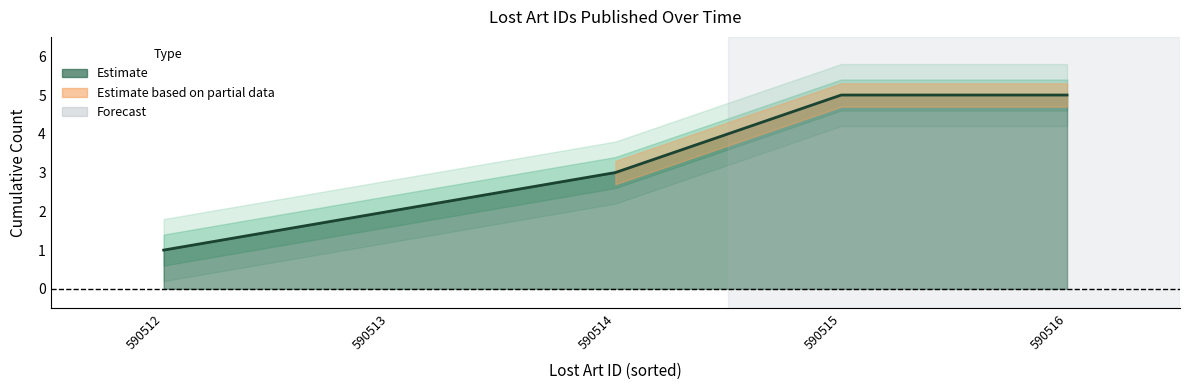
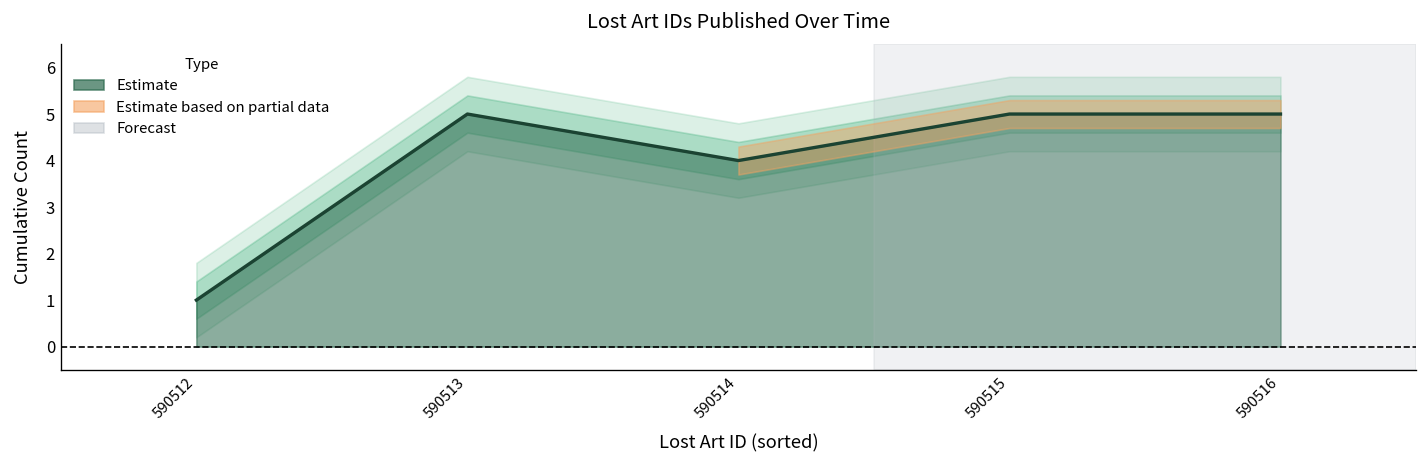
  {
    "Estimate": {
      "590512": 1,
-     "590513": 2,
-     "590514": 3,
+     "590513": 5,
+     "590514": 4,
      "590515": 5,
      "590516": 5
    }
  }
